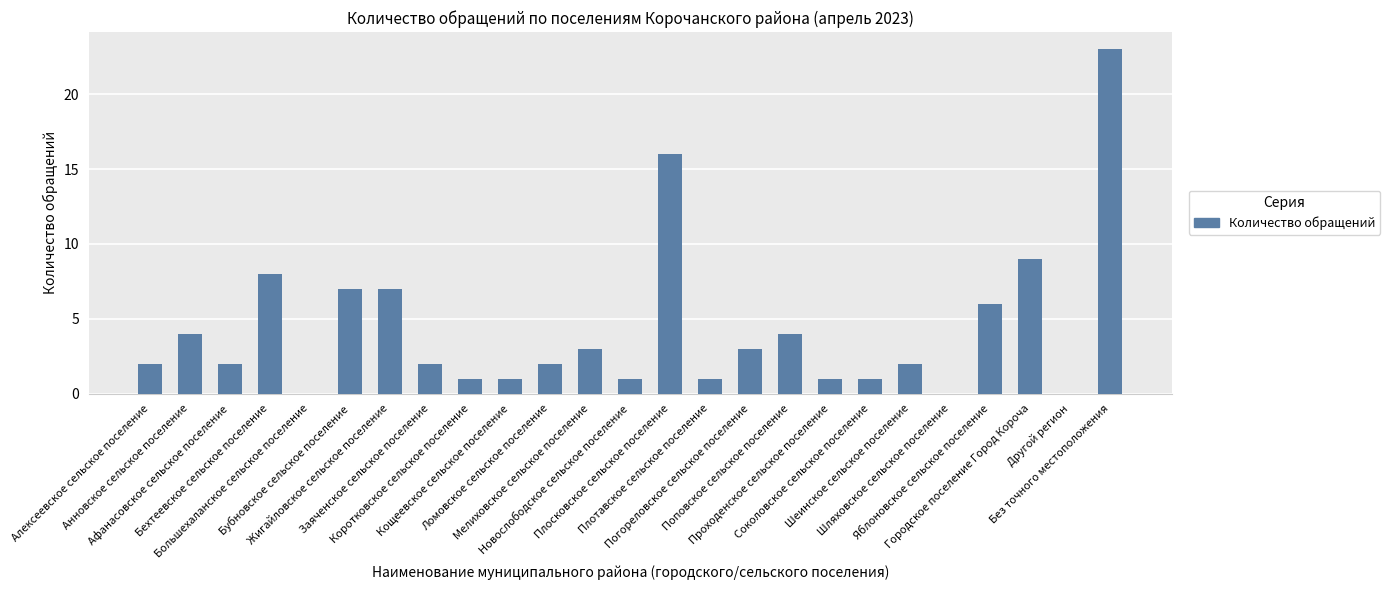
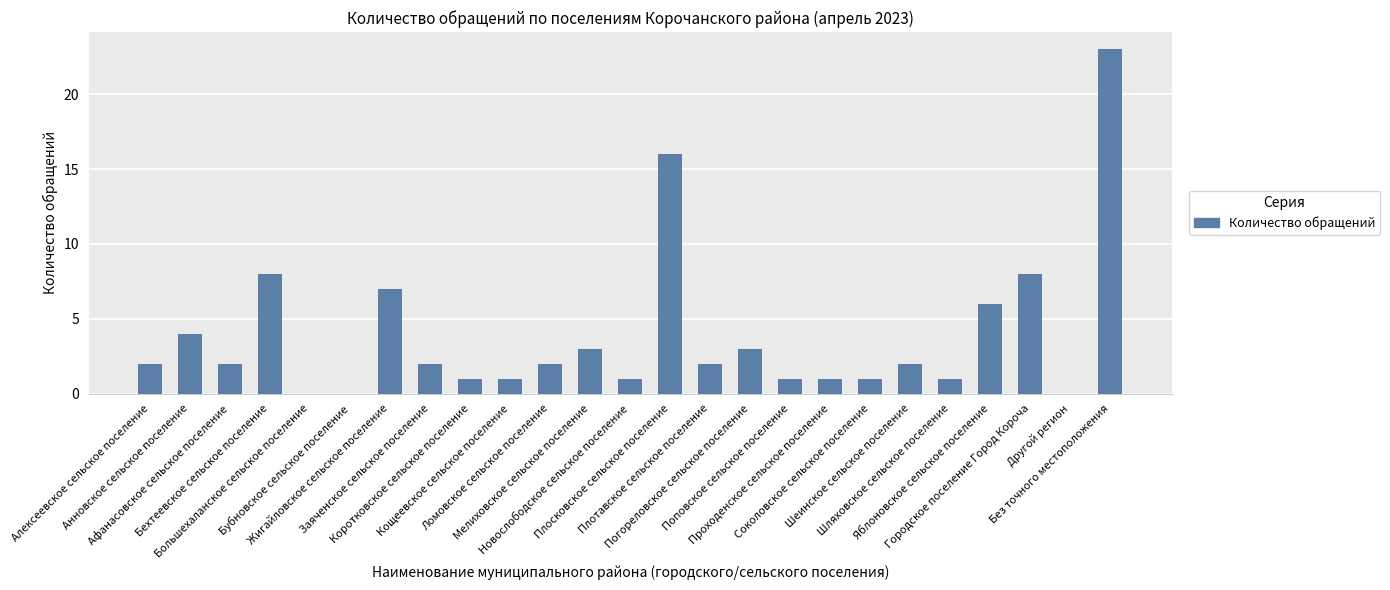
  {
    "Алексеевское сельское поселение": 2,
    "Анновское сельское поселение": 4,
    "Афанасовское сельское поселение": 2,
    "Бехтеевское сельское поселение": 8,
    "Большехаланское сельское поселение": 0,
-   "Бубновское сельское поселение": 7,
+   "Бубновское сельское поселение": 0,
    "Жигайловское сельское поселение": 7,
    "Заяченское сельское поселение": 2,
    "Коротковское сельское поселение": 1,
    "Кощеевское сельское поселение": 1,
    "Ломовское сельское поселение": 2,
    "Мелиховское сельское поселение": 3,
    "Новослободское сельское поселение": 1,
    "Плосковское сельское поселение": 16,
-   "Плотавское сельское поселение": 1,
+   "Плотавское сельское поселение": 2,
    "Погореловское сельское поселение": 3,
-   "Поповское сельское поселение": 4,
+   "Поповское сельское поселение": 1,
    "Проходенское сельское поселение": 1,
    "Соколовское сельское поселение": 1,
    "Шеинское сельское поселение": 2,
-   "Шляховское сельское поселение": 0,
+   "Шляховское сельское поселение": 1,
    "Яблоновское сельское поселение": 6,
-   "Городское поселение Город Короча": 9,
+   "Городское поселение Город Короча": 8,
    "Другой регион": 0,
    "Без точного местоположения": 23
  }
